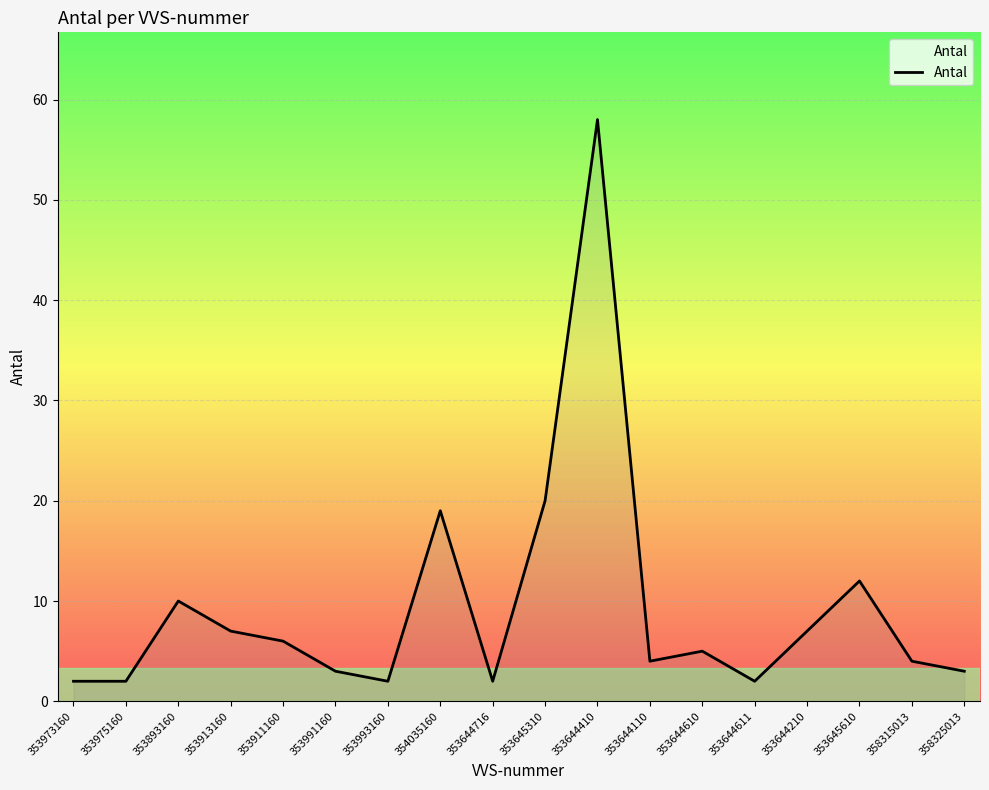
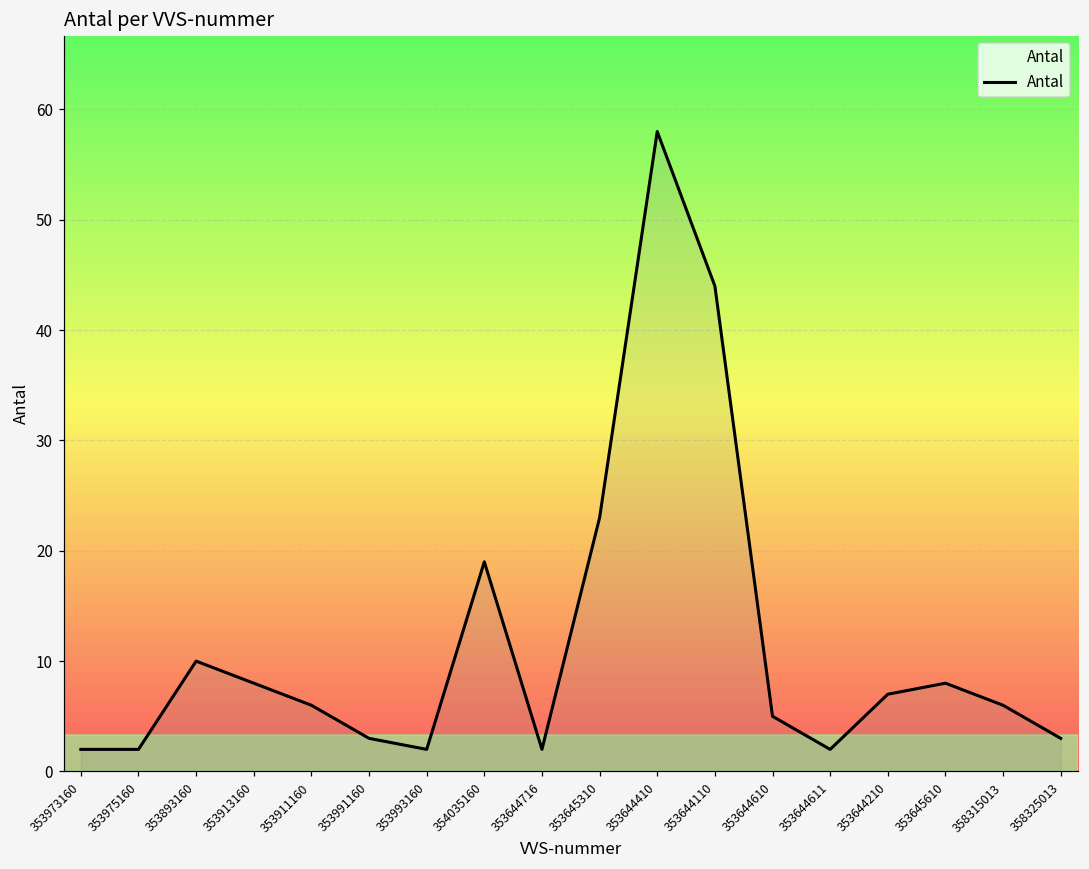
  {
    "353893160": 10,
-   "353913160": 7,
+   "353913160": 8,
    "353911160": 6,
    "354035160": 19,
-   "353645310": 20,
+   "353645310": 23,
    "353644410": 58,
-   "353644110": 4,
+   "353644110": 44,
    "353644610": 5,
    "353644210": 7,
-   "353645610": 12,
-   "358315013": 4
+   "353645610": 8,
+   "358315013": 6
  }
